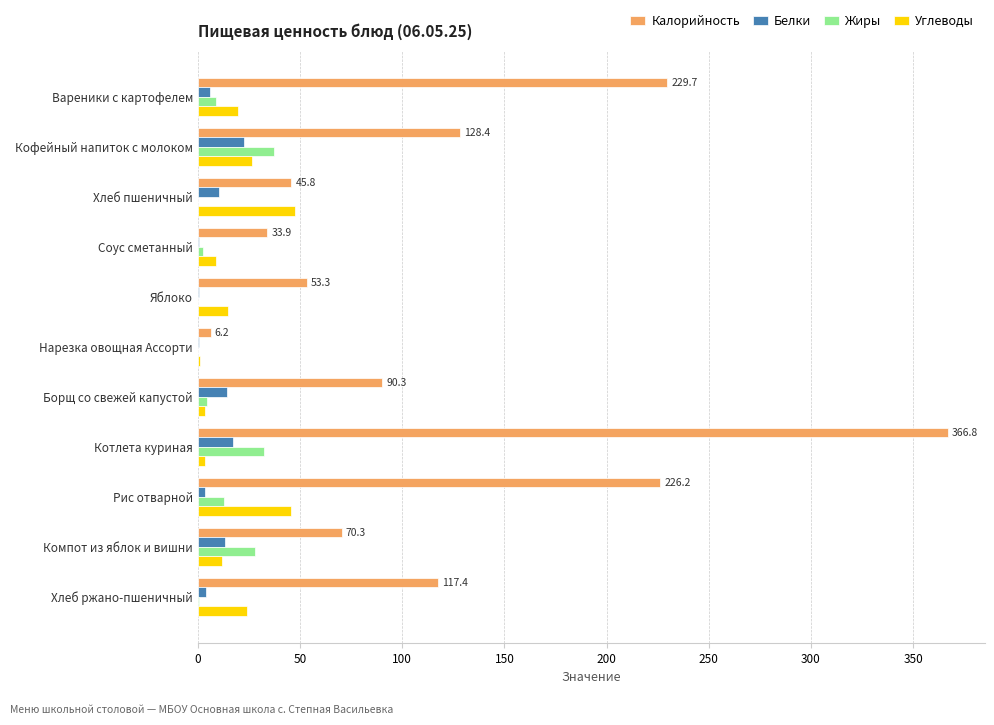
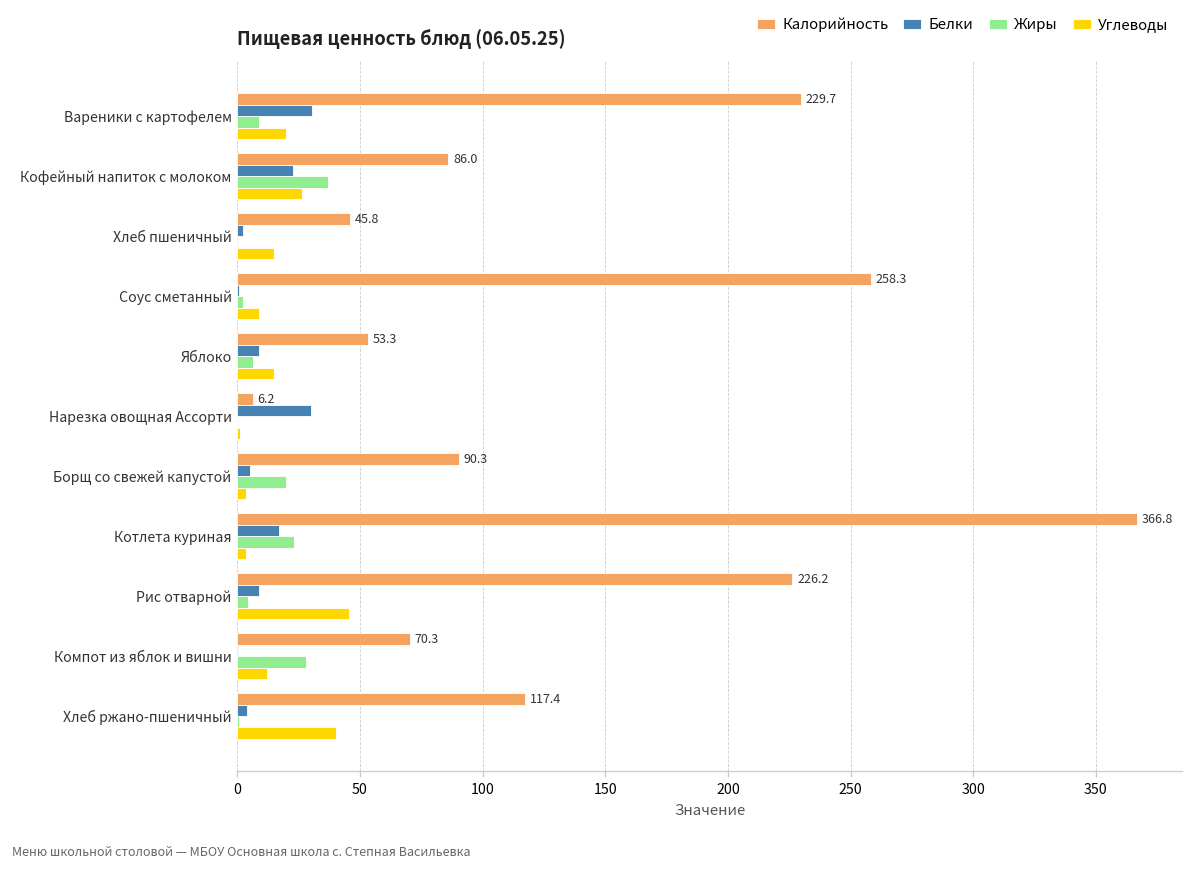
  {
    "Калорийность": {
      "Вареники с картофелем": 229.7,
-     "Кофейный напиток с молоком": 128.4,
+     "Кофейный напиток с молоком": 86.0,
      "Хлеб пшеничный": 45.8,
-     "Соус сметанный": 33.9,
+     "Соус сметанный": 258.3,
      "Яблоко": 53.3,
      "Нарезка овощная Ассорти": 6.2,
      "Борщ со свежей капустой": 90.3,
      "Котлета куриная": 366.8,
      "Рис отварной": 226.2,
      "Компот из яблок и вишни": 70.3,
      "Хлеб ржано-пшеничный": 117.4
    },
    "Белки": {
-     "Вареники с картофелем": 6,
+     "Вареники с картофелем": 31,
      "Кофейный напиток с молоком": 23,
-     "Хлеб пшеничный": 10,
-     "Яблоко": 1,
-     "Нарезка овощная Ассорти": 0,
-     "Борщ со свежей капустой": 14,
+     "Хлеб пшеничный": 2,
+     "Яблоко": 9,
+     "Нарезка овощная Ассорти": 30,
+     "Борщ со свежей капустой": 5,
      "Котлета куриная": 17,
-     "Рис отварной": 4,
-     "Компот из яблок и вишни": 13,
+     "Рис отварной": 9,
+     "Компот из яблок и вишни": 0,
      "Хлеб ржано-пшеничный": 4
    },
    "Жиры": {
      "Вареники с картофелем": 9,
      "Кофейный напиток с молоком": 37,
      "Соус сметанный": 2,
-     "Яблоко": 0,
+     "Яблоко": 6,
      "Нарезка овощная Ассорти": 0,
-     "Борщ со свежей капустой": 5,
-     "Котлета куриная": 33,
-     "Рис отварной": 13,
+     "Борщ со свежей капустой": 20,
+     "Котлета куриная": 23,
+     "Рис отварной": 4,
      "Компот из яблок и вишни": 28
    },
    "Углеводы": {
      "Вареники с картофелем": 20,
      "Кофейный напиток с молоком": 26,
-     "Хлеб пшеничный": 48,
+     "Хлеб пшеничный": 15,
      "Соус сметанный": 9,
      "Яблоко": 15,
      "Борщ со свежей капустой": 3,
      "Котлета куриная": 4,
      "Рис отварной": 45,
      "Компот из яблок и вишни": 12,
-     "Хлеб ржано-пшеничный": 24
+     "Хлеб ржано-пшеничный": 40
    }
  }
